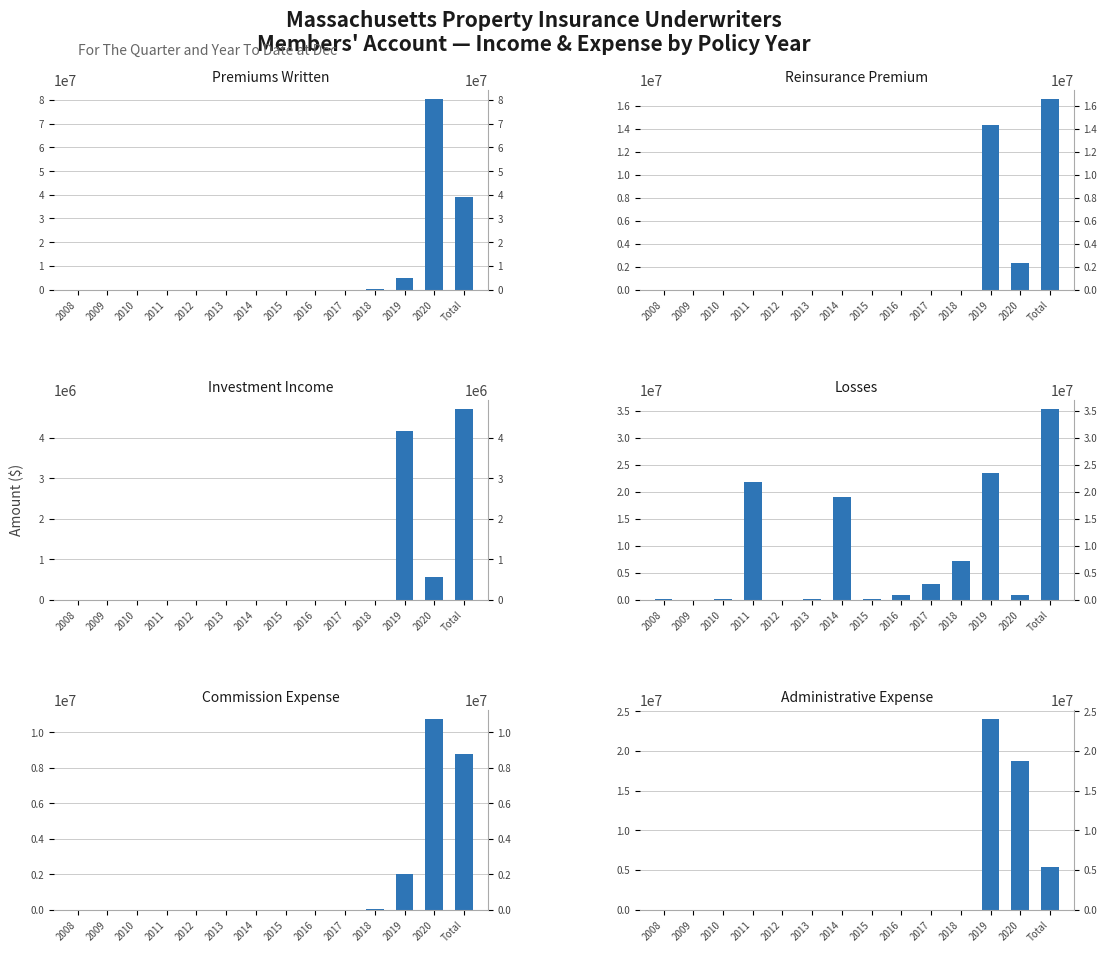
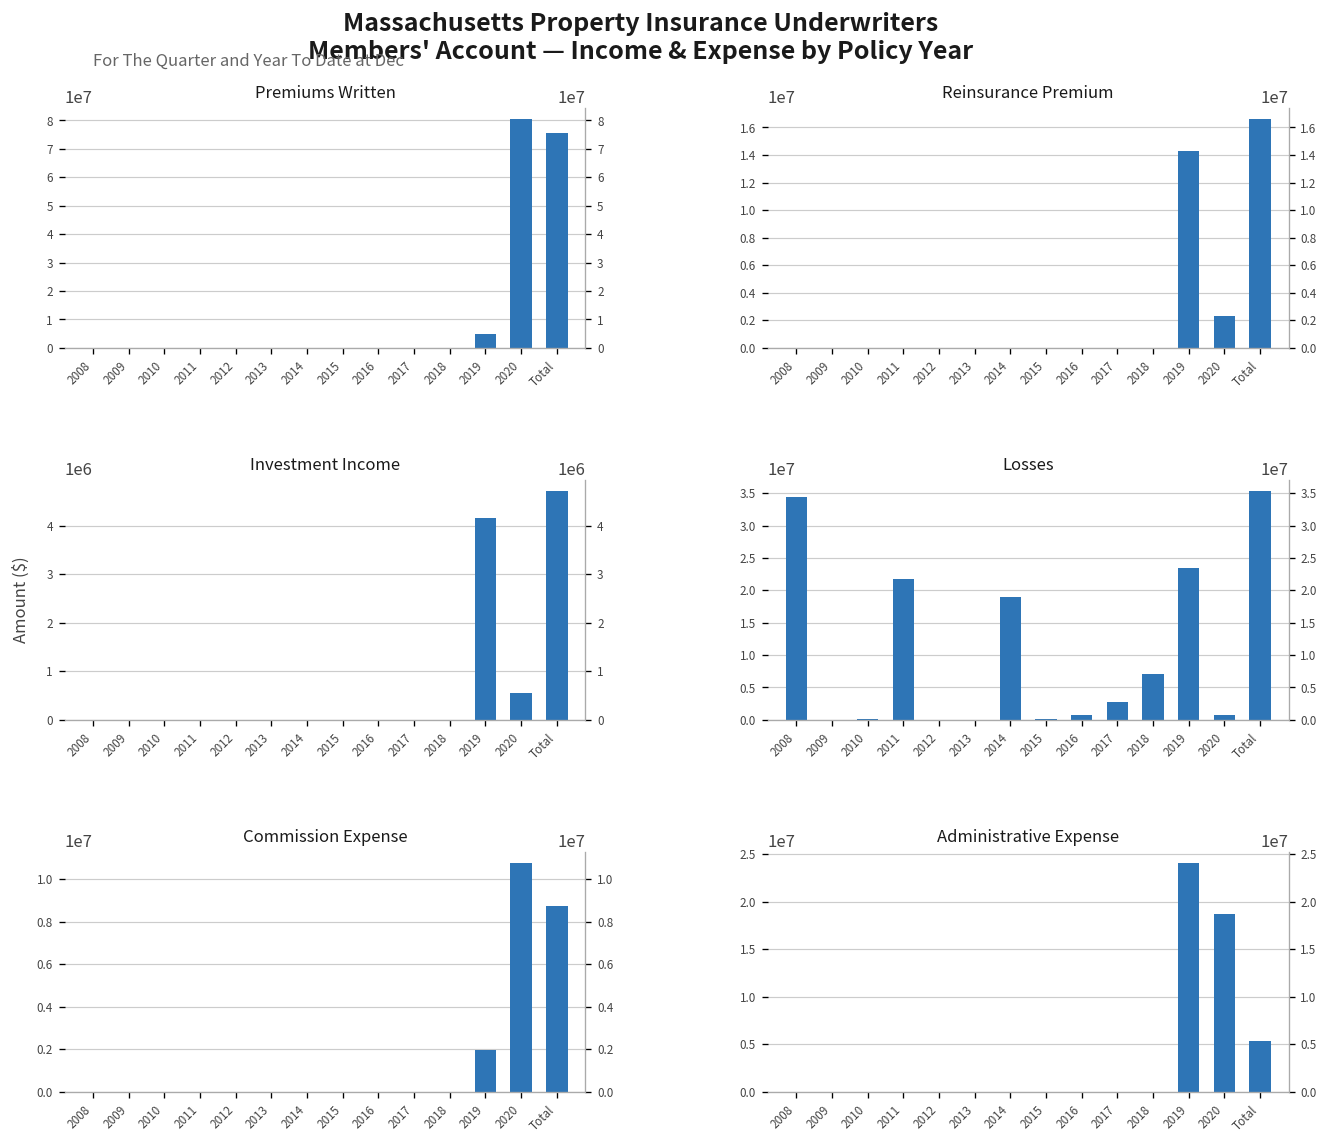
  {
    "Premiums Written": {
      "2008": 0,
      "2009": 0,
      "2010": 0,
      "2011": 0,
      "2012": 0,
      "2013": 0,
      "2014": 0,
      "2015": 0,
      "2016": 0,
      "2017": 0,
      "2019": 5000000,
      "2020": 80000000,
-     "Total": 39000000
+     "Total": 76000000
    },
    "Reinsurance Premium": {
      "2008": 0,
      "2009": 0,
      "2010": 0,
      "2011": 0,
      "2012": 0,
      "2013": 0,
      "2014": 0,
      "2015": 0,
      "2016": 0,
      "2017": 0,
      "2018": 0,
      "2019": 14300000,
      "2020": 2300000,
      "Total": 16600000
    },
    "Investment Income": {
      "2008": 0,
      "2009": 0,
      "2010": 0,
      "2011": 0,
      "2012": 0,
      "2013": 0,
      "2014": 0,
      "2015": 0,
      "2016": 0,
      "2017": 0,
      "2018": 0,
      "2019": 4200000,
      "2020": 500000,
      "Total": 4700000
    },
    "Losses": {
-     "2008": 0,
+     "2008": 34000000,
      "2009": 0,
      "2011": 22000000,
      "2012": 0,
      "2014": 19000000,
      "2016": 1000000,
      "2017": 3000000,
      "2018": 7000000,
      "2019": 24000000,
      "2020": 1000000,
      "Total": 35000000
    },
    "Commission Expense": {
      "2008": 0,
      "2009": 0,
      "2010": 0,
      "2011": 0,
      "2012": 0,
      "2013": 0,
      "2014": 0,
      "2015": 0,
      "2016": 0,
      "2017": 0,
      "2019": 2000000,
      "2020": 10700000,
      "Total": 8700000
    },
    "Administrative Expense": {
      "2008": 0,
      "2009": 0,
      "2010": 0,
      "2011": 0,
      "2012": 0,
      "2013": 0,
      "2014": 0,
      "2015": 0,
      "2016": 0,
      "2017": 0,
      "2018": 0,
      "2019": 24000000,
      "2020": 19000000,
      "Total": 5000000
    }
  }
